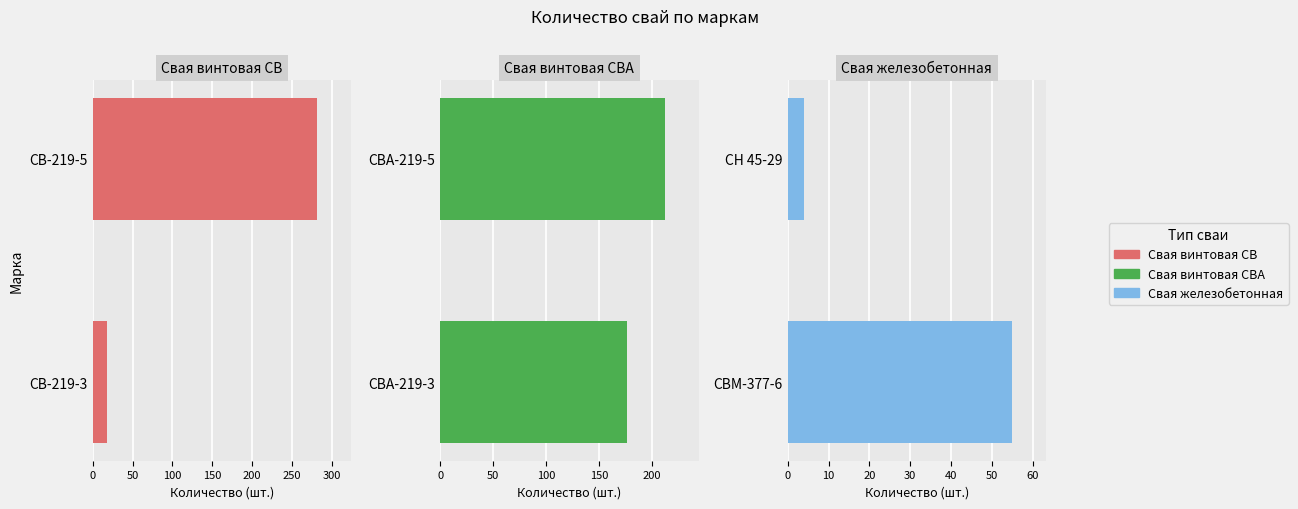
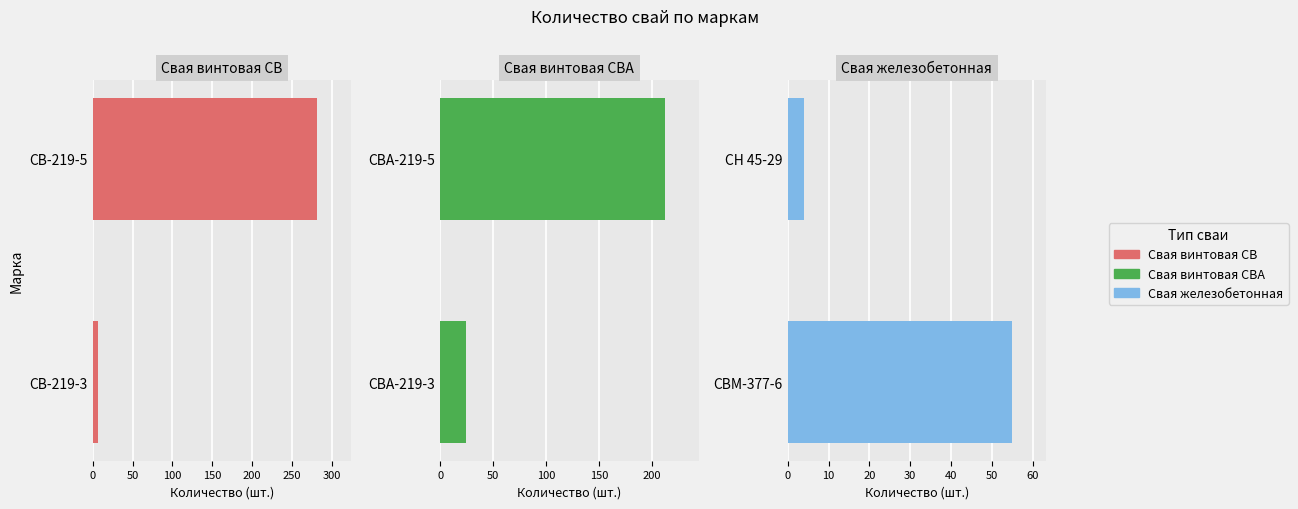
  {
    "Свая винтовая СВ": {
      "СВ-219-5": 280,
-     "СВ-219-3": 20
+     "СВ-219-3": 10
    },
    "Свая винтовая СВА": {
      "СВА-219-5": 212,
-     "СВА-219-3": 176
+     "СВА-219-3": 24
    },
    "Свая железобетонная": {
      "СН 45-29": 4,
      "СВМ-377-6": 55
    }
  }
